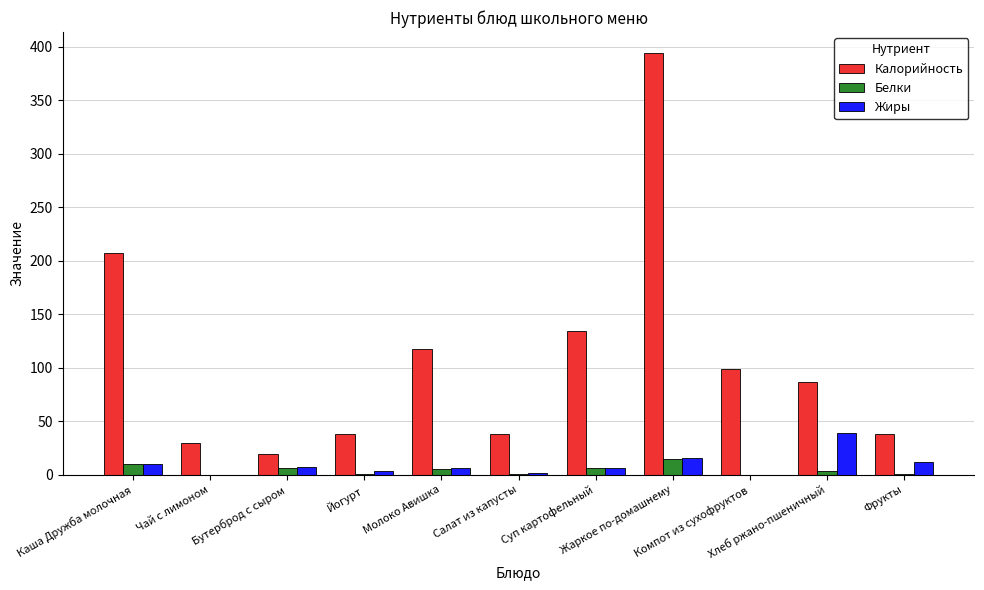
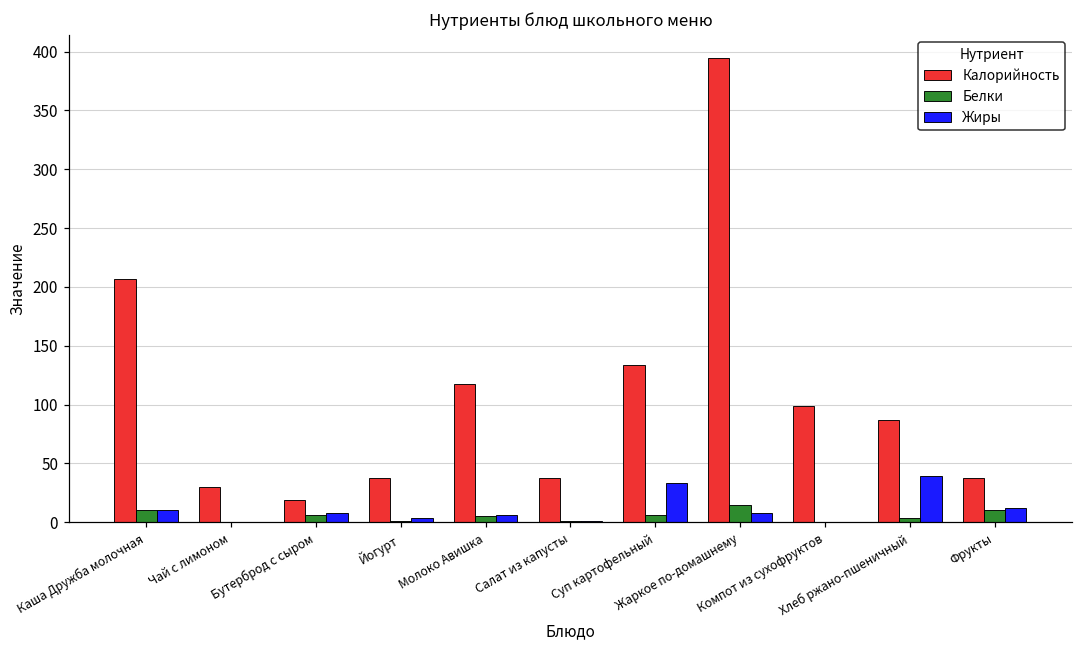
  {
    "Калорийность": {
      "Каша Дружба молочная": 207,
      "Чай с лимоном": 30,
      "Бутерброд с сыром": 19,
      "Йогурт": 38,
      "Молоко Авишка": 118,
      "Салат из капусты": 38,
      "Суп картофельный": 134,
      "Жаркое по-домашнему": 394,
      "Компот из сухофруктов": 99,
      "Хлеб ржано-пшеничный": 87,
      "Фрукты": 38
    },
    "Белки": {
      "Каша Дружба молочная": 10,
      "Бутерброд с сыром": 6,
      "Молоко Авишка": 6,
      "Суп картофельный": 6,
      "Жаркое по-домашнему": 14,
      "Хлеб ржано-пшеничный": 3,
-     "Фрукты": 1
+     "Фрукты": 11
    },
    "Жиры": {
      "Каша Дружба молочная": 10,
      "Чай с лимоном": 0,
      "Бутерброд с сыром": 8,
      "Йогурт": 4,
      "Молоко Авишка": 6,
-     "Суп картофельный": 7,
-     "Жаркое по-домашнему": 16,
+     "Суп картофельный": 34,
+     "Жаркое по-домашнему": 8,
      "Компот из сухофруктов": 0,
      "Хлеб ржано-пшеничный": 39,
      "Фрукты": 12
    }
  }
